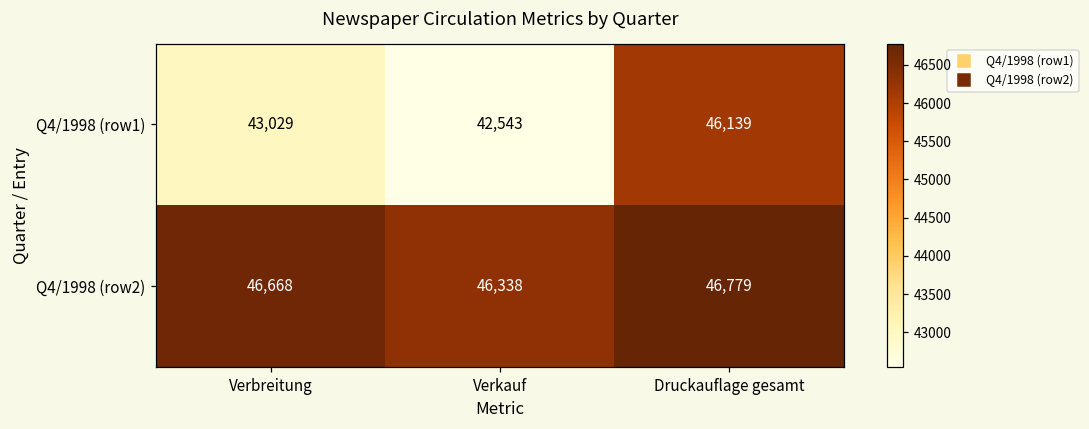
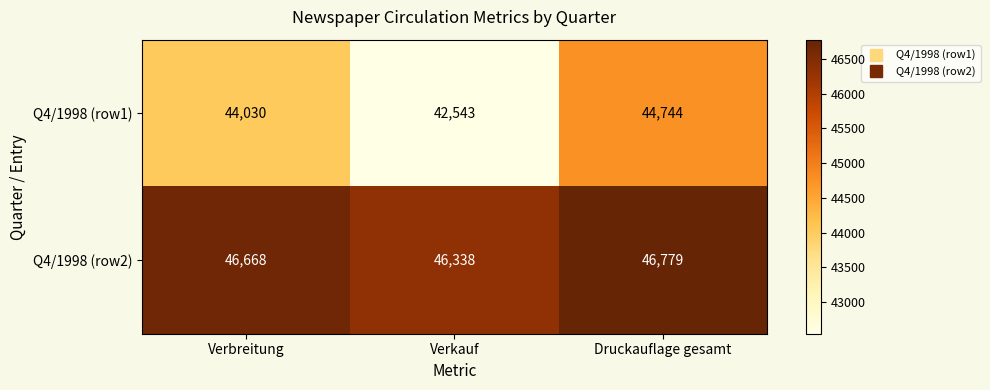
  {
    "Q4/1998 (row1)": {
-     "Verbreitung": "43,029",
+     "Verbreitung": "44,030",
      "Verkauf": "42,543",
-     "Druckauflage gesamt": "46,139"
+     "Druckauflage gesamt": "44,744"
    },
    "Q4/1998 (row2)": {
      "Verbreitung": "46,668",
      "Verkauf": "46,338",
      "Druckauflage gesamt": "46,779"
    }
  }
